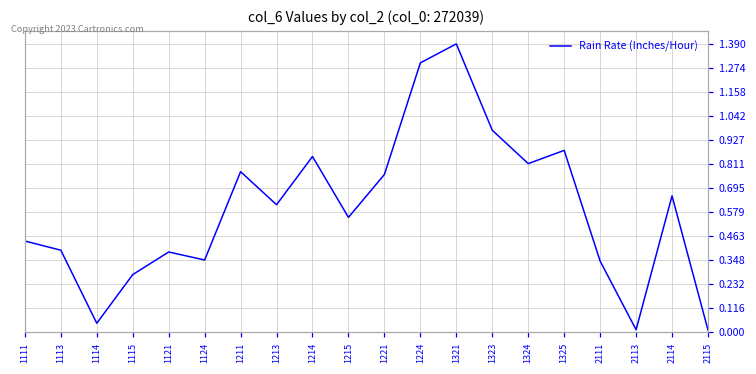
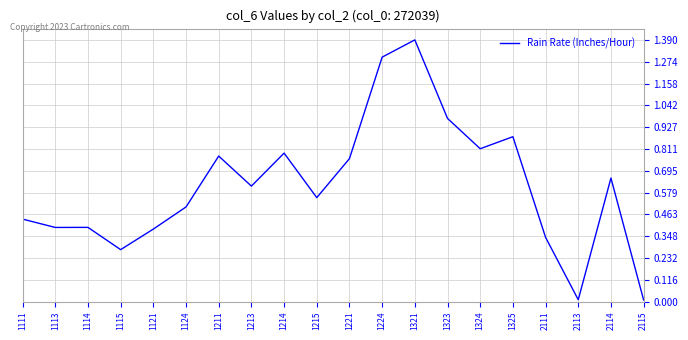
  {
    "1111": 0.44,
    "1113": 0.39,
-   "1114": 0.04,
+   "1114": 0.39,
    "1115": 0.28,
    "1121": 0.39,
-   "1124": 0.35,
+   "1124": 0.50,
    "1211": 0.77,
    "1213": 0.61,
-   "1214": 0.85,
+   "1214": 0.79,
    "1215": 0.55,
    "1221": 0.76,
    "1224": 1.30,
    "1321": 1.39,
    "1323": 0.97,
    "1324": 0.81,
    "1325": 0.88,
    "2111": 0.34,
    "2113": 0.01,
    "2114": 0.66,
    "2115": 0.01
  }
